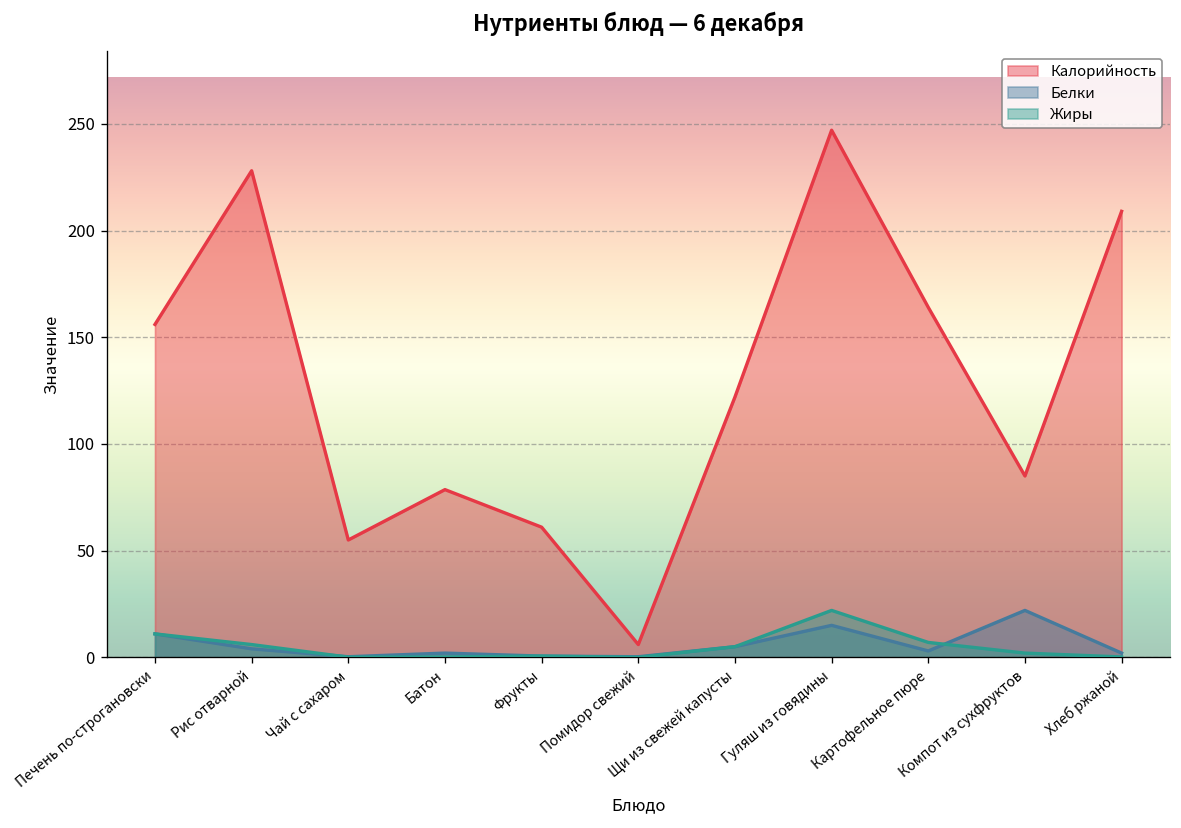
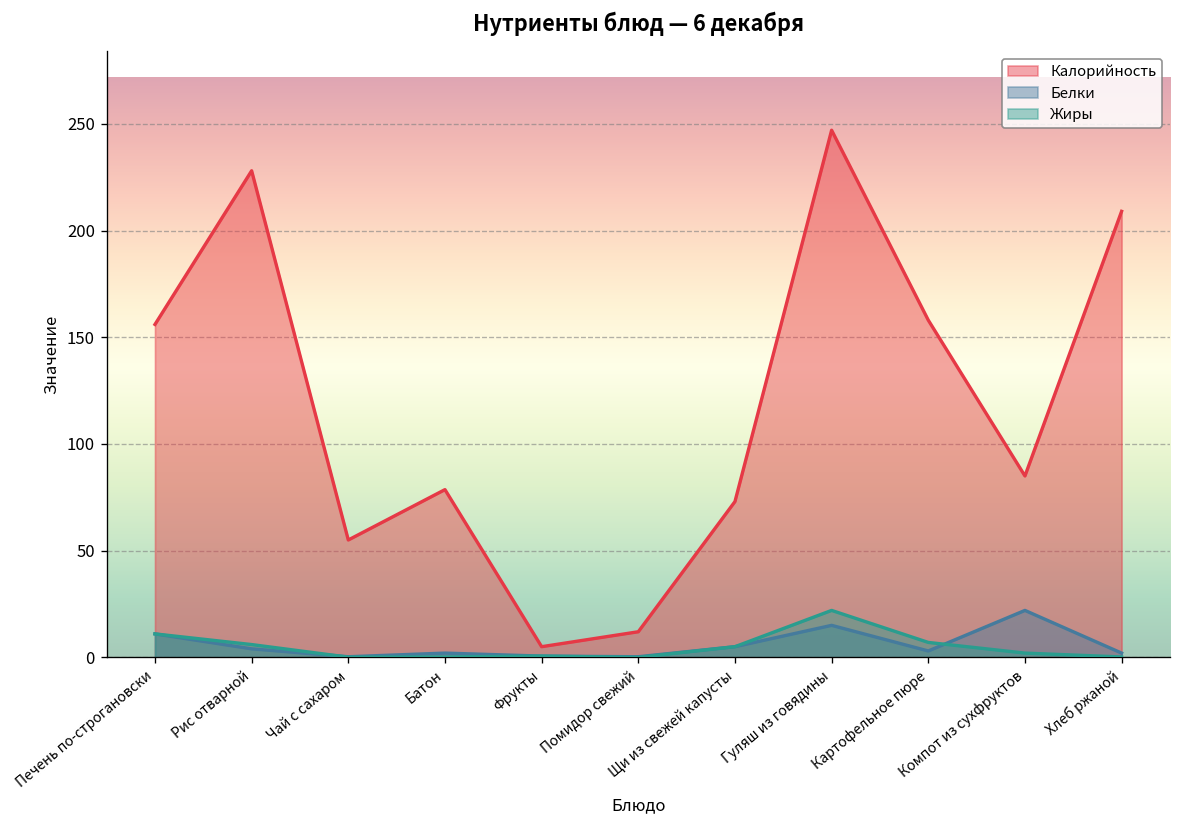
  {
    "Калорийность": {
      "Печень по-строгановски": 156,
      "Рис отварной": 228,
      "Чай с сахаром": 55,
      "Батон": 79,
-     "Фрукты": 61,
-     "Помидор свежий": 6,
-     "Щи из свежей капусты": 122,
+     "Фрукты": 5,
+     "Помидор свежий": 12,
+     "Щи из свежей капусты": 73,
      "Гуляш из говядины": 247,
-     "Картофельное пюре": 164,
+     "Картофельное пюре": 158,
      "Компот из сухфруктов": 85,
      "Хлеб ржаной": 209
    }
  }
